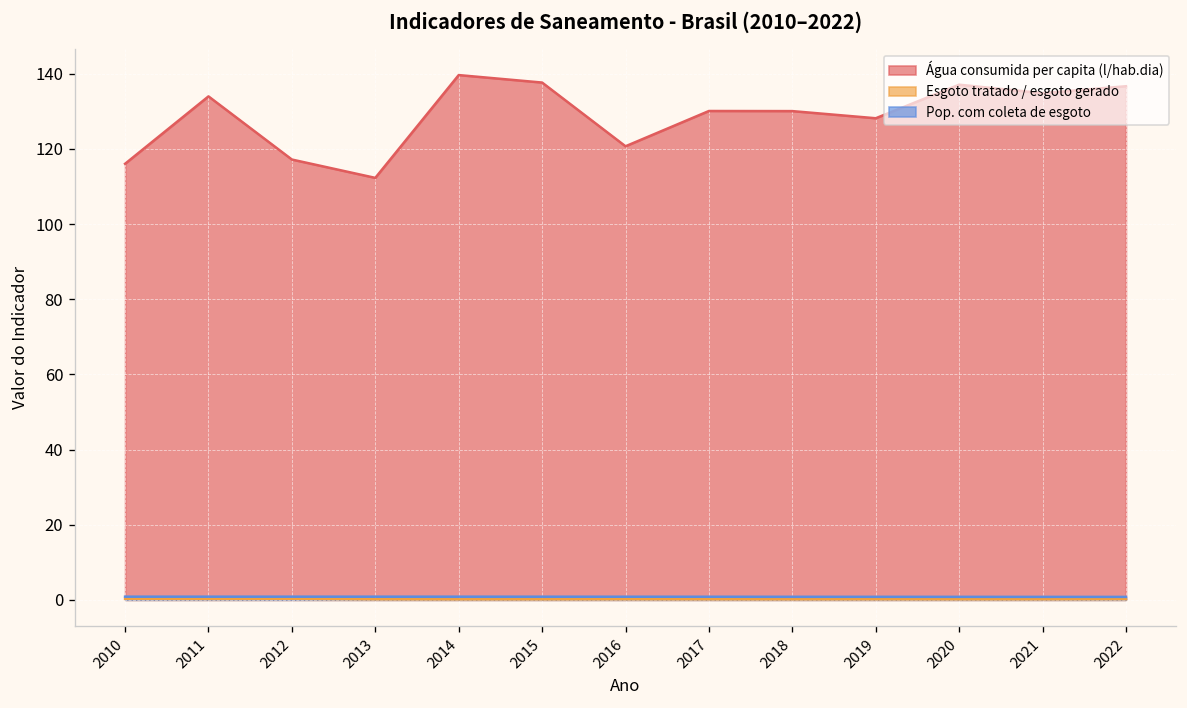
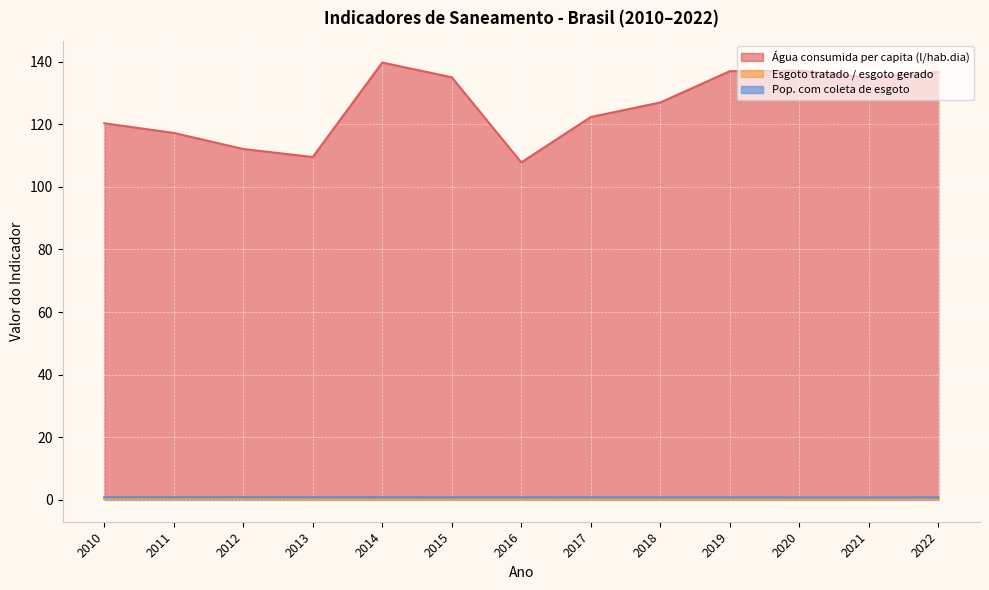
  {
    "Água consumida per capita (l/hab.dia)": {
-     "2010": 116,
-     "2011": 134,
-     "2012": 117,
-     "2013": 112,
+     "2010": 120,
+     "2011": 117,
+     "2012": 112,
+     "2013": 110,
      "2014": 140,
-     "2015": 138,
-     "2016": 121,
-     "2017": 130,
-     "2018": 130,
-     "2019": 128
+     "2015": 135,
+     "2016": 108,
+     "2017": 122,
+     "2018": 127,
+     "2019": 137
    }
  }
